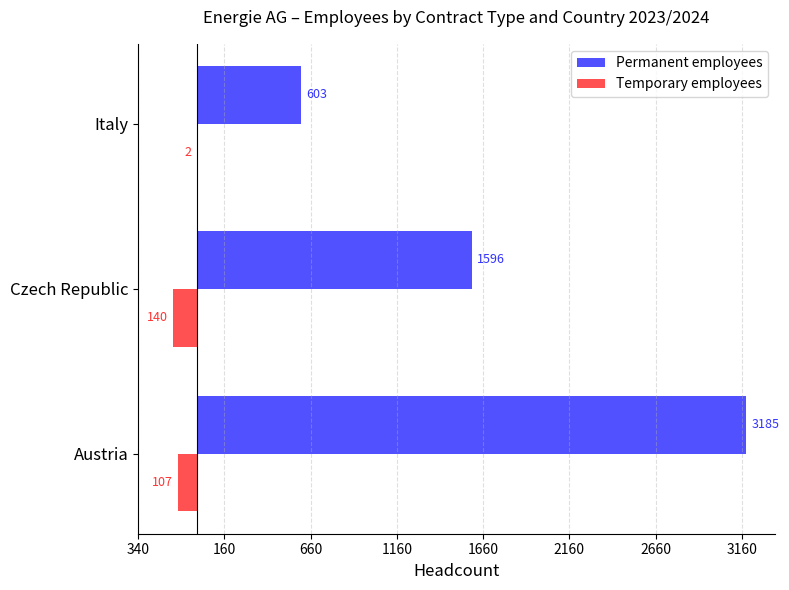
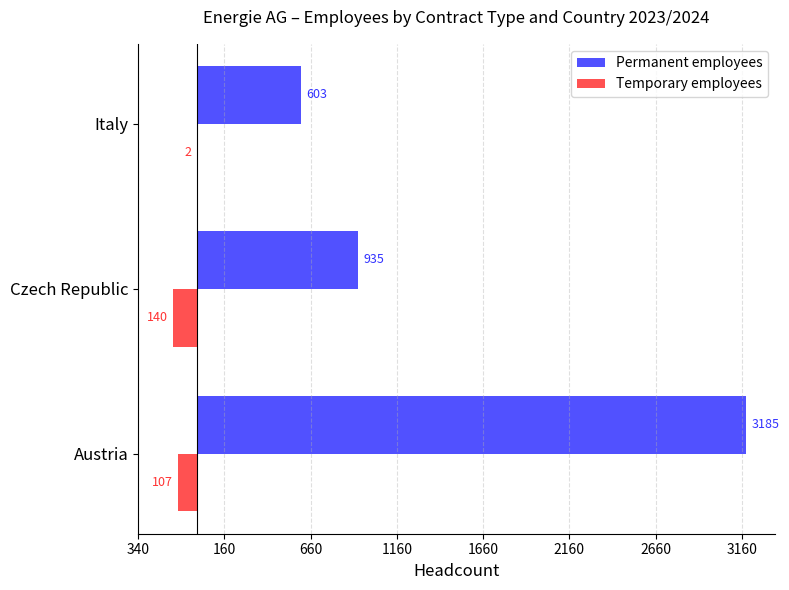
  {
    "Permanent employees": {
      "Italy": 603,
-     "Czech Republic": 1596,
+     "Czech Republic": 935,
      "Austria": 3185
    }
  }
